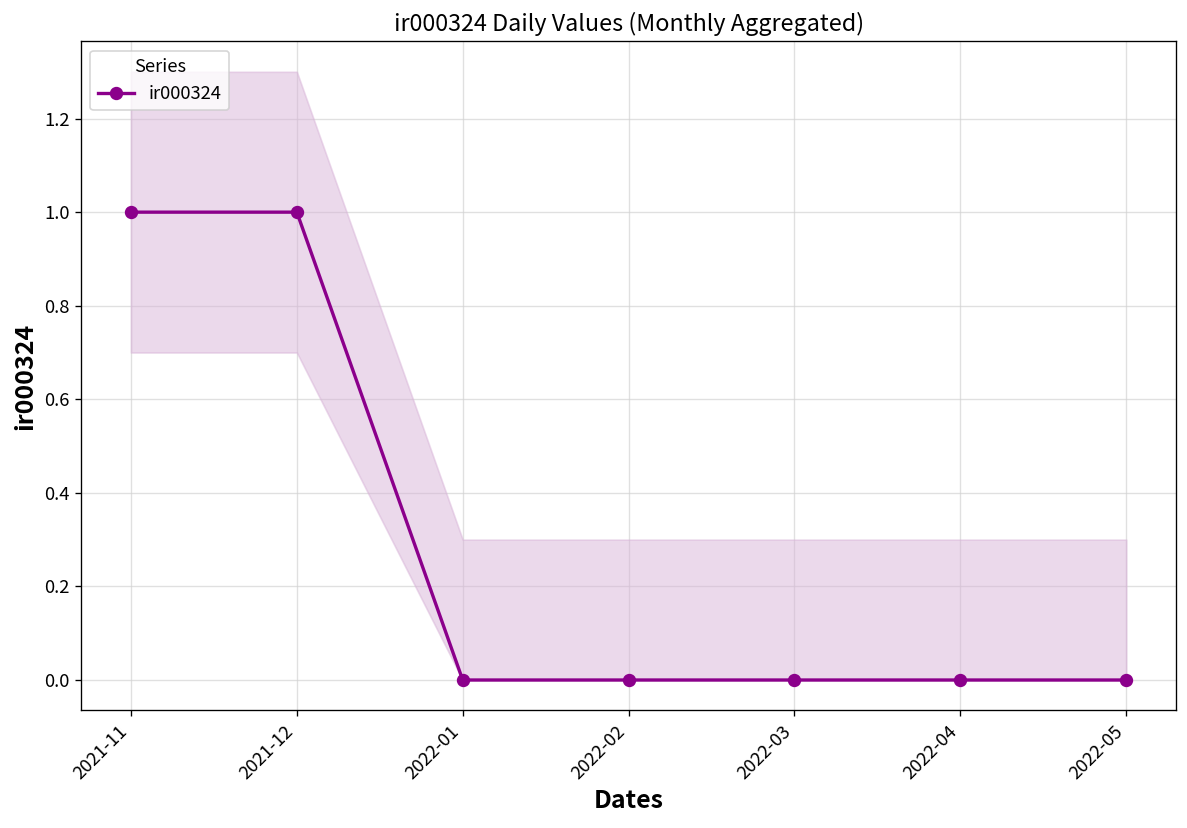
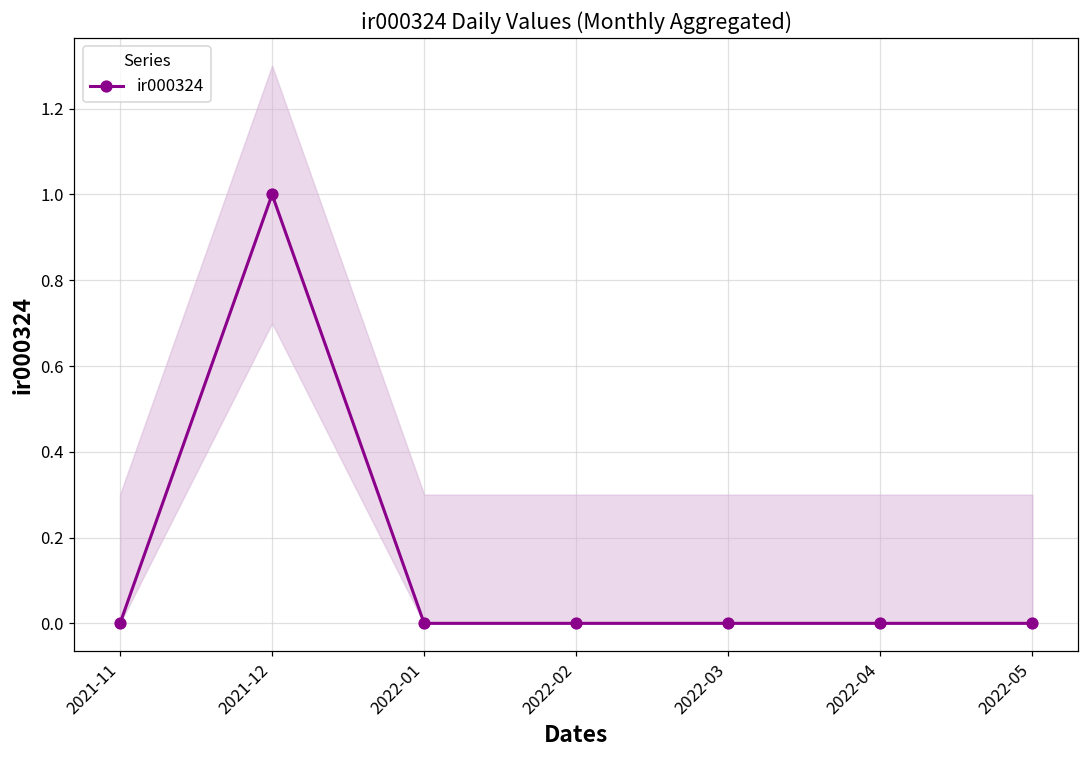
  {
    "ir000324": {
-     "2021-11": 1,
+     "2021-11": 0,
      "2021-12": 1,
      "2022-01": 0,
      "2022-02": 0,
      "2022-03": 0,
      "2022-04": 0,
      "2022-05": 0
    }
  }
